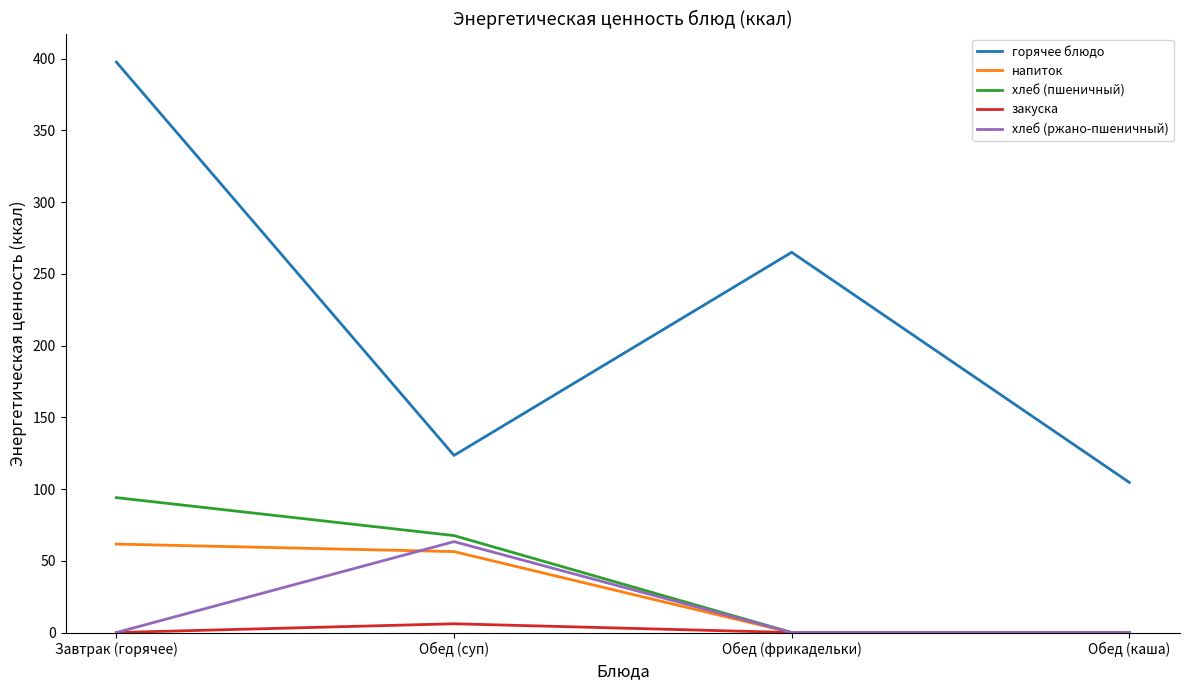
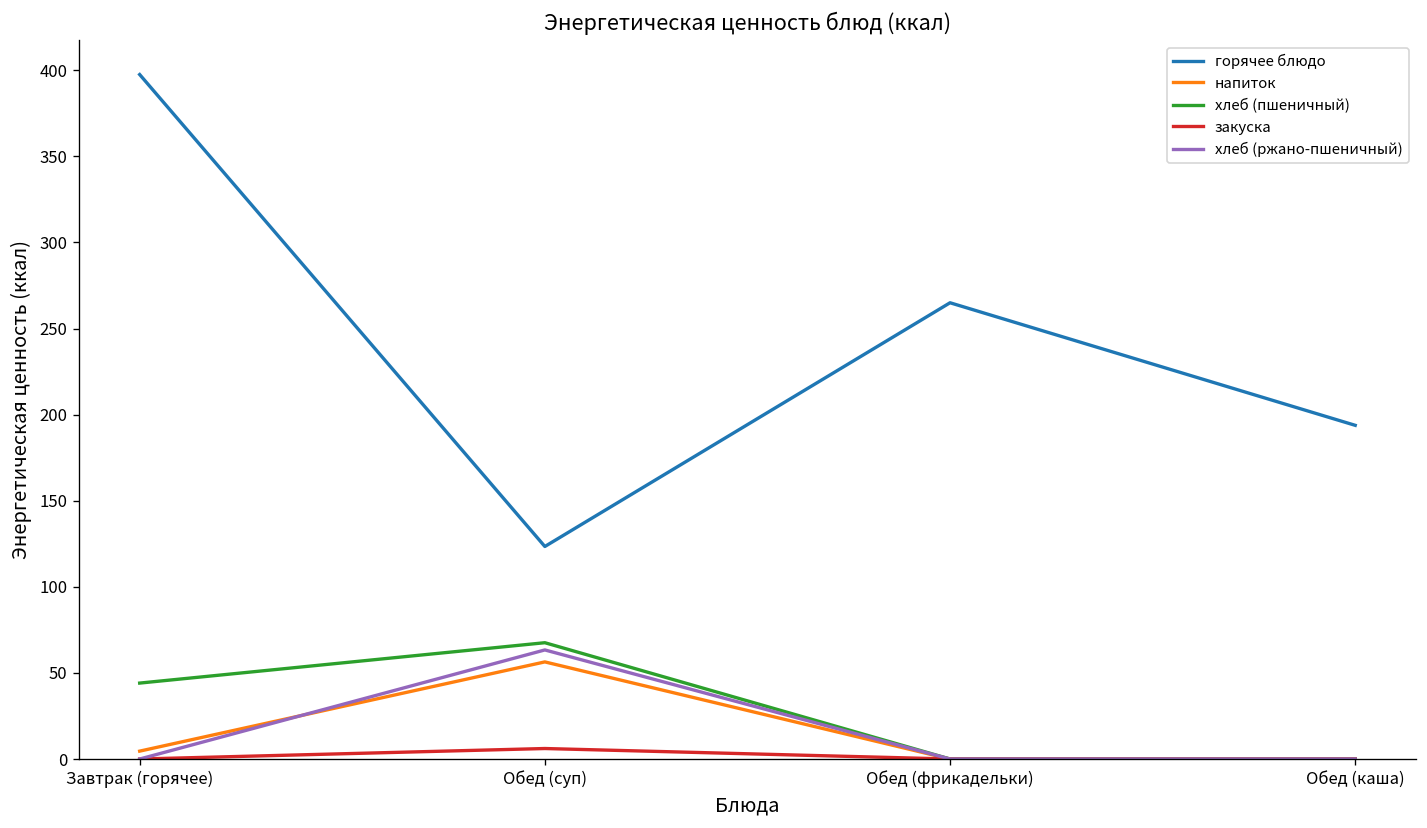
  {
    "горячее блюдо": {
      "Завтрак (горячее)": 398,
      "Обед (суп)": 123,
      "Обед (фрикадельки)": 265,
-     "Обед (каша)": 105
+     "Обед (каша)": 194
    },
    "напиток": {
-     "Завтрак (горячее)": 62,
+     "Завтрак (горячее)": 5,
      "Обед (суп)": 56
    },
    "хлеб (пшеничный)": {
-     "Завтрак (горячее)": 94,
+     "Завтрак (горячее)": 44,
      "Обед (суп)": 68
    },
    "закуска": {
      "Обед (суп)": 6
    },
    "хлеб (ржано-пшеничный)": {
      "Обед (суп)": 63
    }
  }
